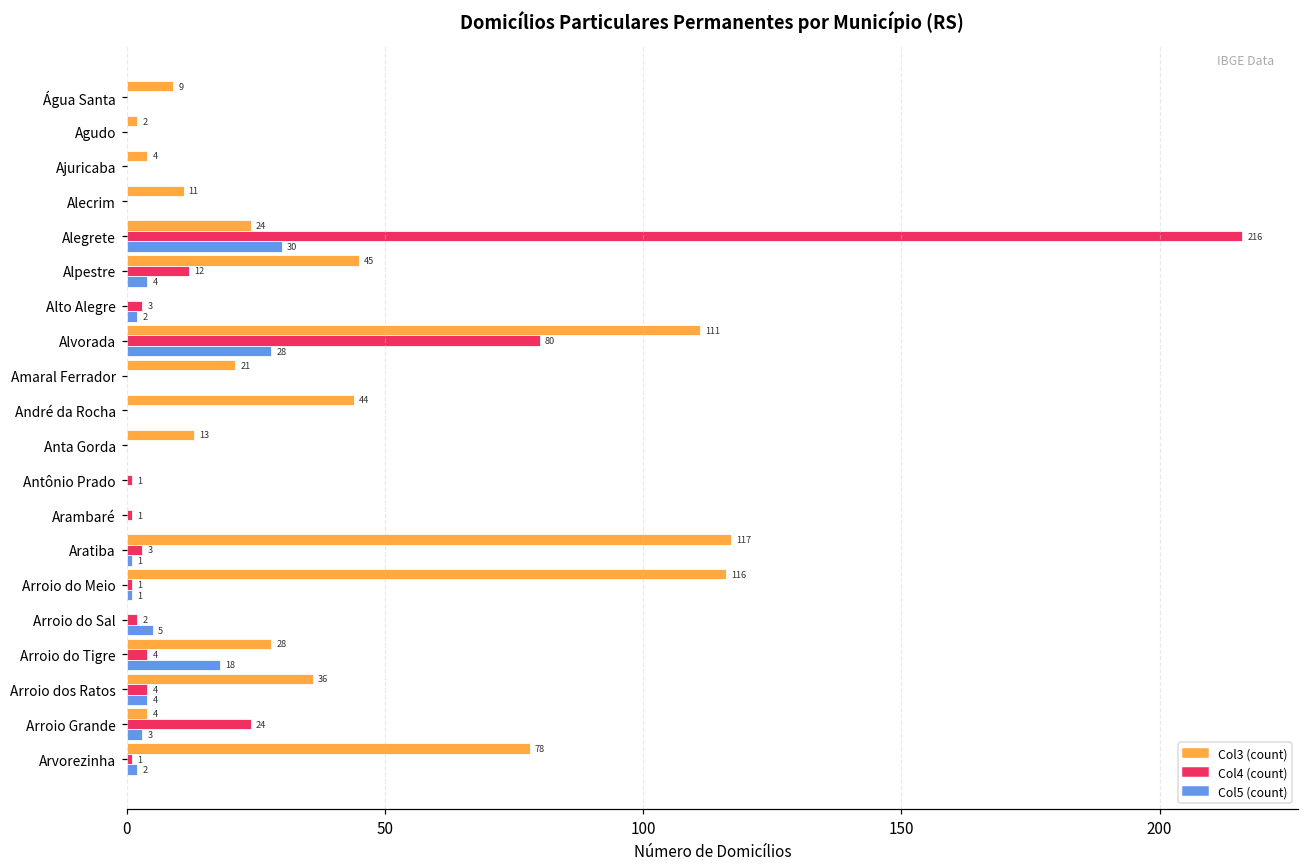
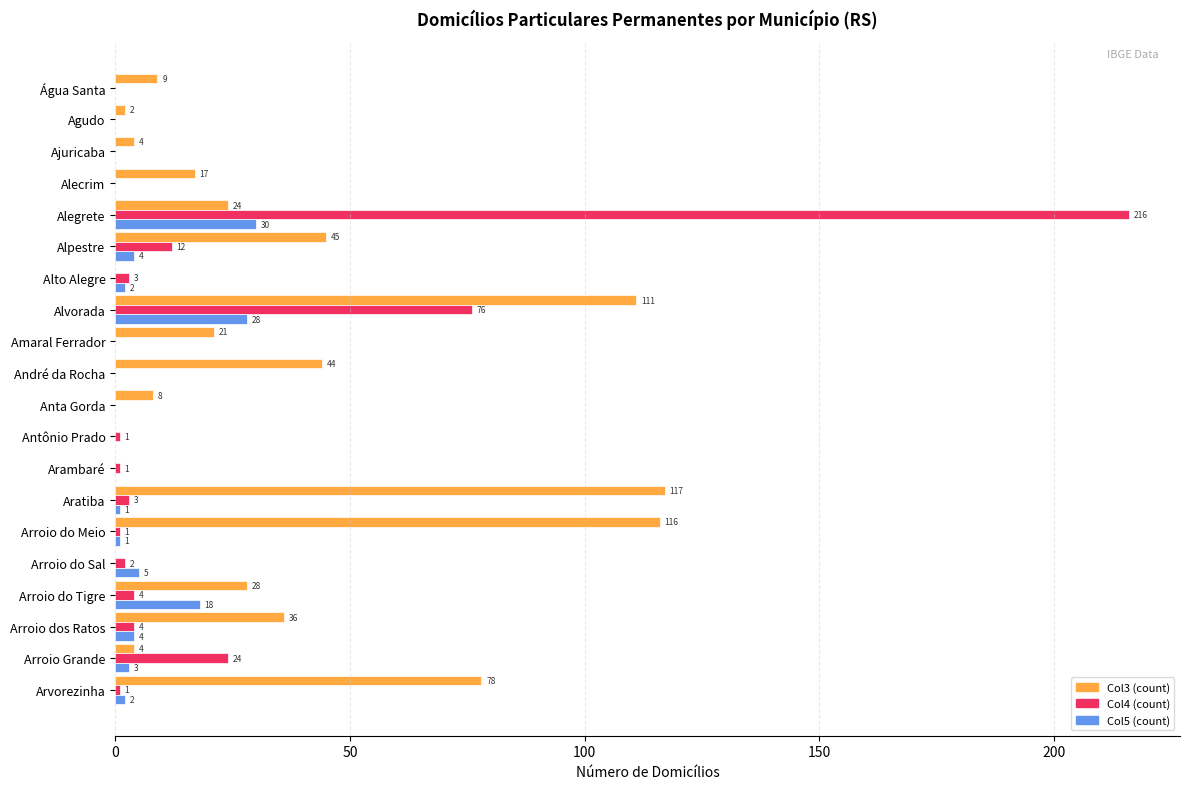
  {
    "Col3 (count)": {
      "Água Santa": 9,
      "Agudo": 2,
      "Ajuricaba": 4,
-     "Alecrim": 11,
+     "Alecrim": 17,
      "Alegrete": 24,
      "Alpestre": 45,
      "Alvorada": 111,
      "Amaral Ferrador": 21,
      "André da Rocha": 44,
-     "Anta Gorda": 13,
+     "Anta Gorda": 8,
      "Aratiba": 117,
      "Arroio do Meio": 116,
      "Arroio do Tigre": 28,
      "Arroio dos Ratos": 36,
      "Arroio Grande": 4,
      "Arvorezinha": 78
    },
    "Col4 (count)": {
      "Alegrete": 216,
      "Alpestre": 12,
      "Alto Alegre": 3,
-     "Alvorada": 80,
+     "Alvorada": 76,
      "Antônio Prado": 1,
      "Arambaré": 1,
      "Aratiba": 3,
      "Arroio do Meio": 1,
      "Arroio do Sal": 2,
      "Arroio do Tigre": 4,
      "Arroio dos Ratos": 4,
      "Arroio Grande": 24,
      "Arvorezinha": 1
    },
    "Col5 (count)": {
      "Alegrete": 30,
      "Alpestre": 4,
      "Alto Alegre": 2,
      "Alvorada": 28,
      "Aratiba": 1,
      "Arroio do Meio": 1,
      "Arroio do Sal": 5,
      "Arroio do Tigre": 18,
      "Arroio dos Ratos": 4,
      "Arroio Grande": 3,
      "Arvorezinha": 2
    }
  }
